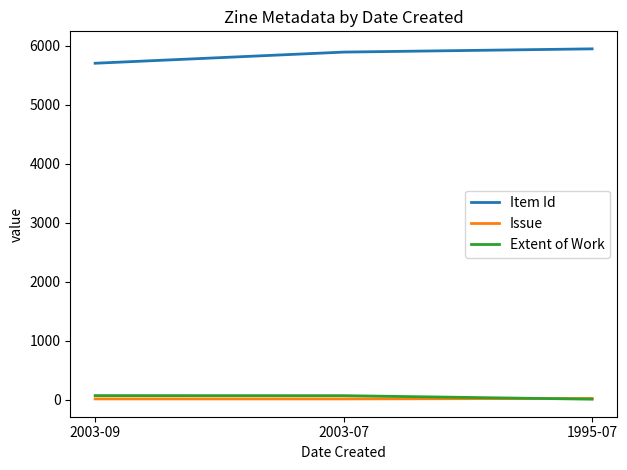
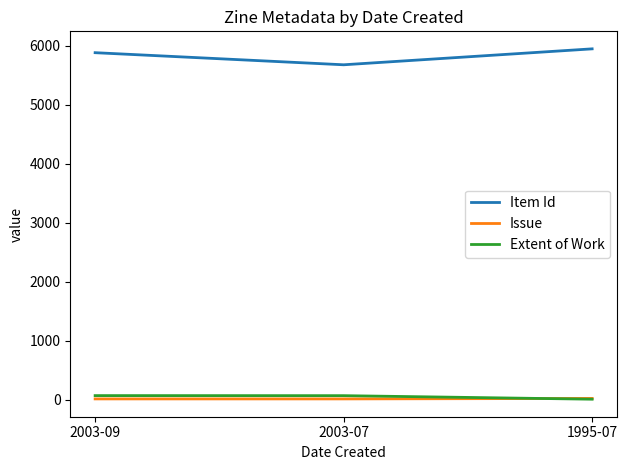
  {
    "Item Id": {
-     "2003-09": 5700,
-     "2003-07": 5900,
+     "2003-09": 5900,
+     "2003-07": 5700,
      "1995-07": 5900
    },
    "Issue": {
      "2003-09": 0,
      "2003-07": 0
    },
    "Extent of Work": {
      "2003-09": 100,
      "2003-07": 100
    }
  }
